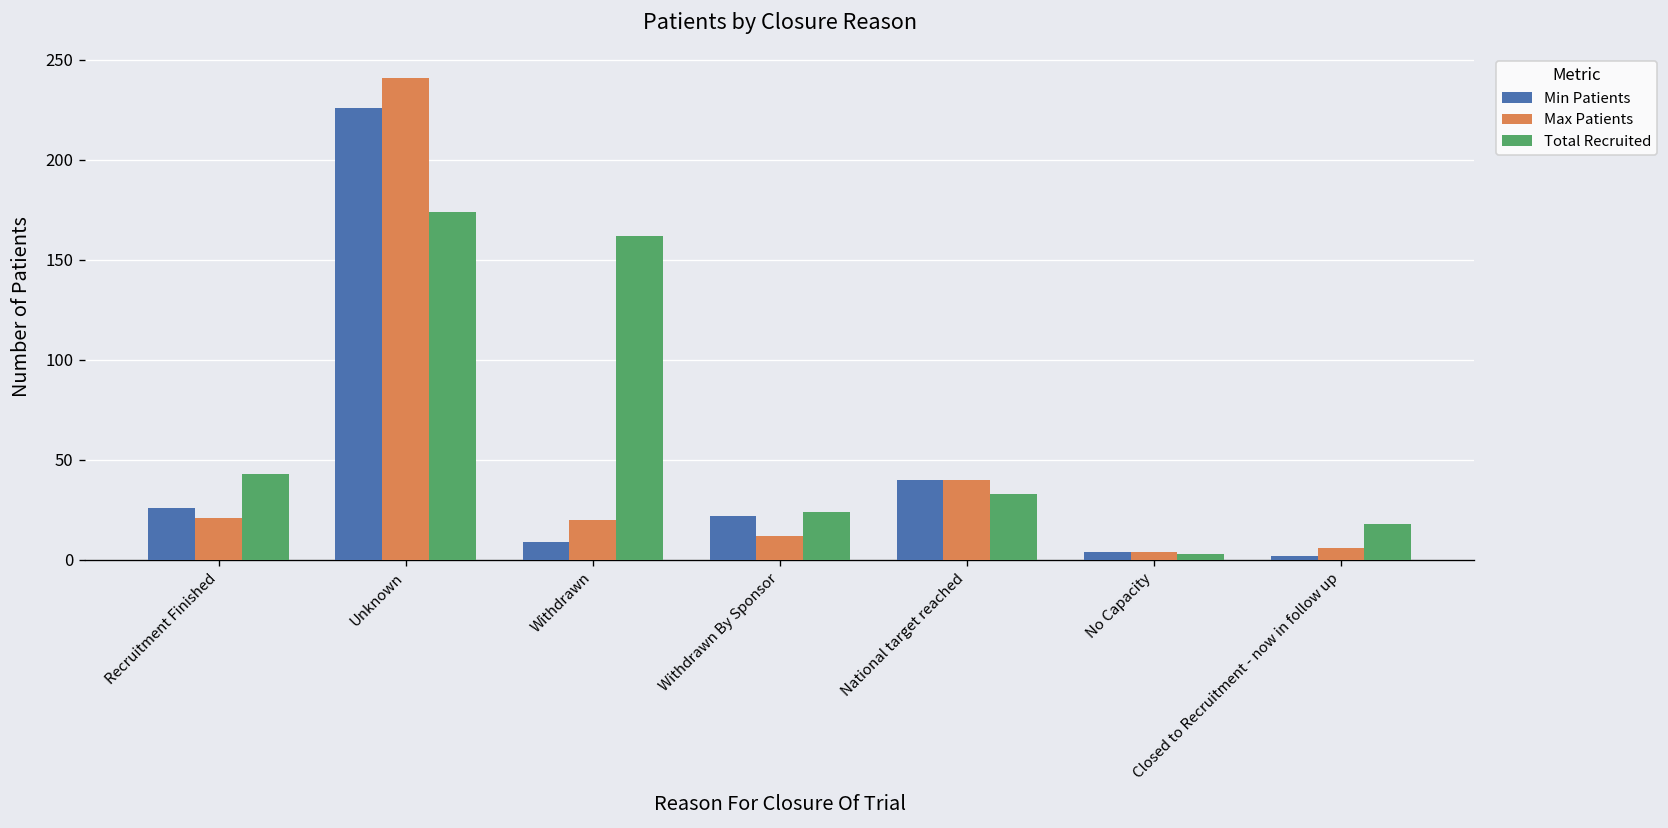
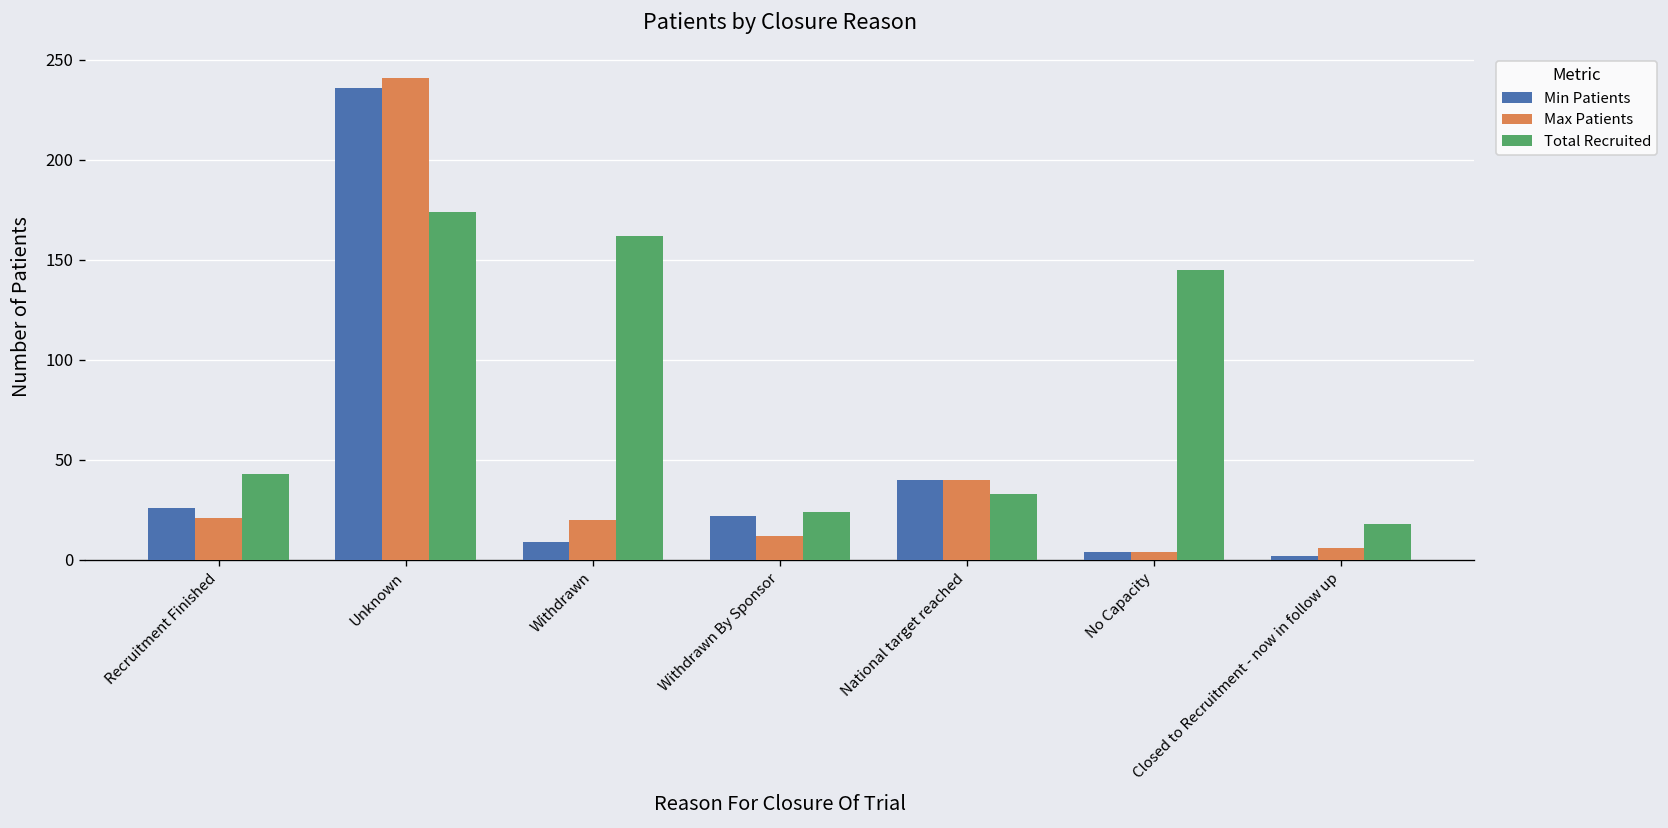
  {
    "Min Patients": {
      "Recruitment Finished": 26,
-     "Unknown": 226,
+     "Unknown": 236,
      "Withdrawn": 9,
      "Withdrawn By Sponsor": 22,
      "National target reached": 40,
      "No Capacity": 4,
      "Closed to Recruitment - now in follow up": 2
    },
    "Max Patients": {
      "Recruitment Finished": 21,
      "Unknown": 241,
      "Withdrawn": 20,
      "Withdrawn By Sponsor": 12,
      "National target reached": 40,
      "No Capacity": 4,
      "Closed to Recruitment - now in follow up": 6
    },
    "Total Recruited": {
      "Recruitment Finished": 43,
      "Unknown": 174,
      "Withdrawn": 162,
      "Withdrawn By Sponsor": 24,
      "National target reached": 33,
-     "No Capacity": 3,
+     "No Capacity": 145,
      "Closed to Recruitment - now in follow up": 18
    }
  }
